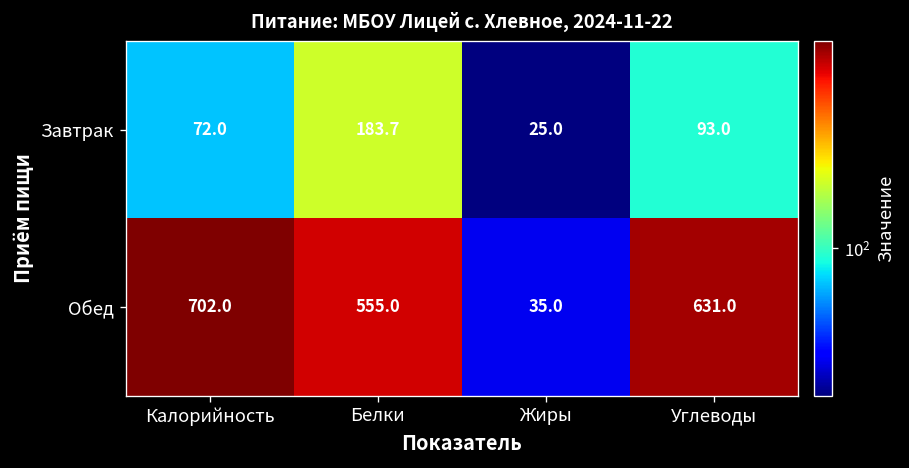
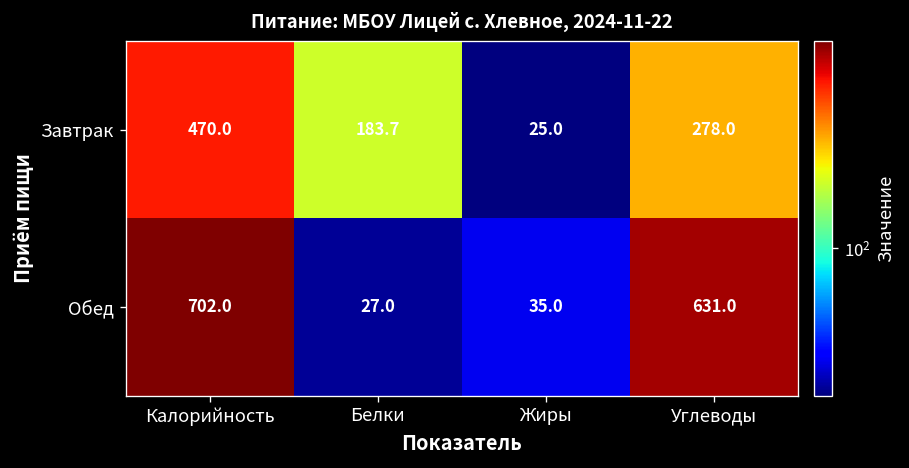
  {
    "Завтрак": {
-     "Калорийность": 72.0,
+     "Калорийность": 470.0,
      "Белки": 183.7,
      "Жиры": 25.0,
-     "Углеводы": 93.0
+     "Углеводы": 278.0
    },
    "Обед": {
      "Калорийность": 702.0,
-     "Белки": 555.0,
+     "Белки": 27.0,
      "Жиры": 35.0,
      "Углеводы": 631.0
    }
  }
